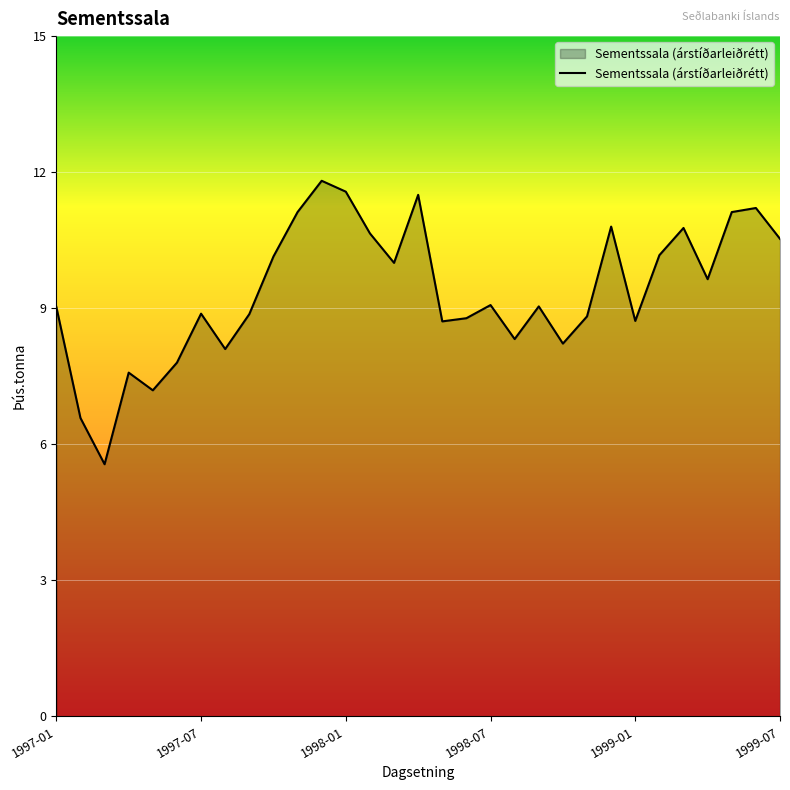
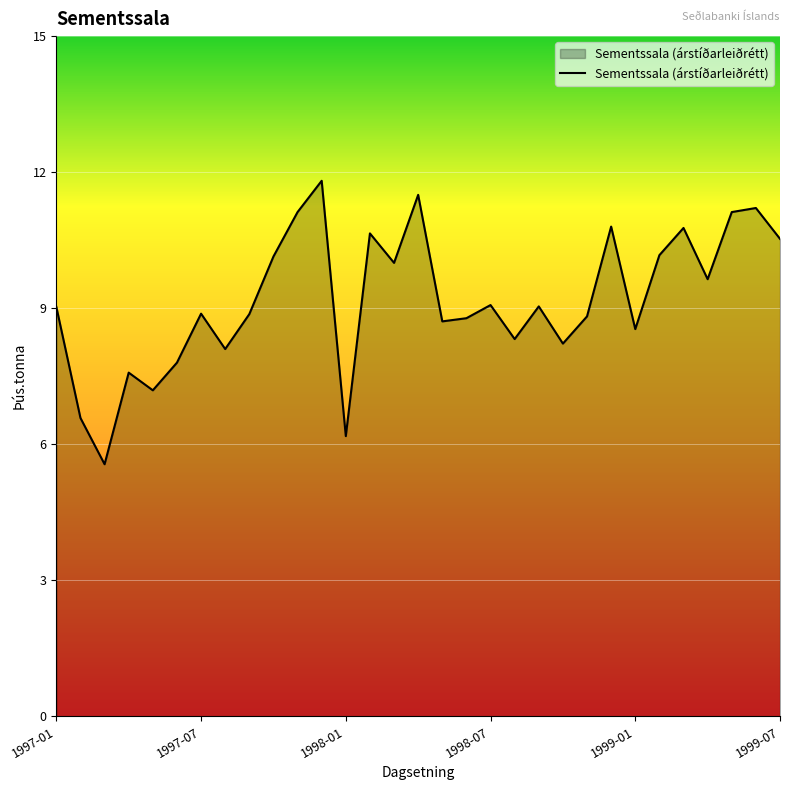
  {
    "1997-01": 9.0,
    "1997-07": 8.9,
-   "1998-01": 11.6,
+   "1998-01": 6.2,
    "1998-07": 9.1,
-   "1999-01": 8.7,
+   "1999-01": 8.5,
    "1999-07": 10.5
  }
